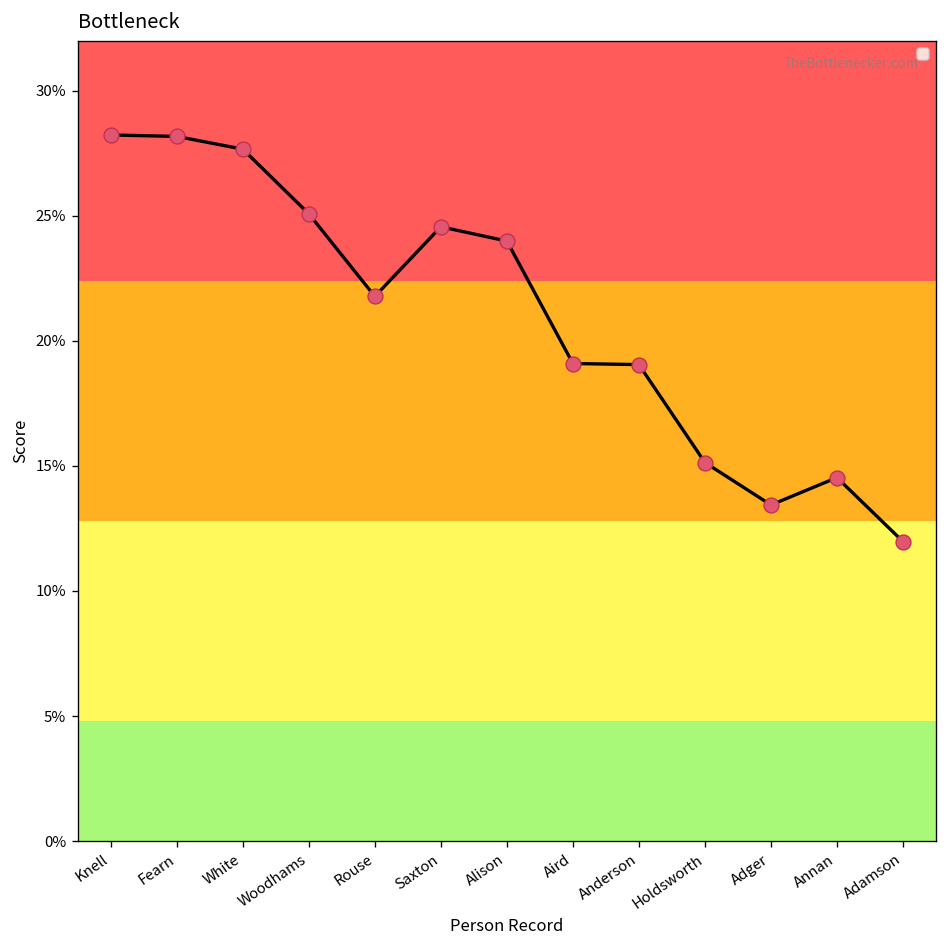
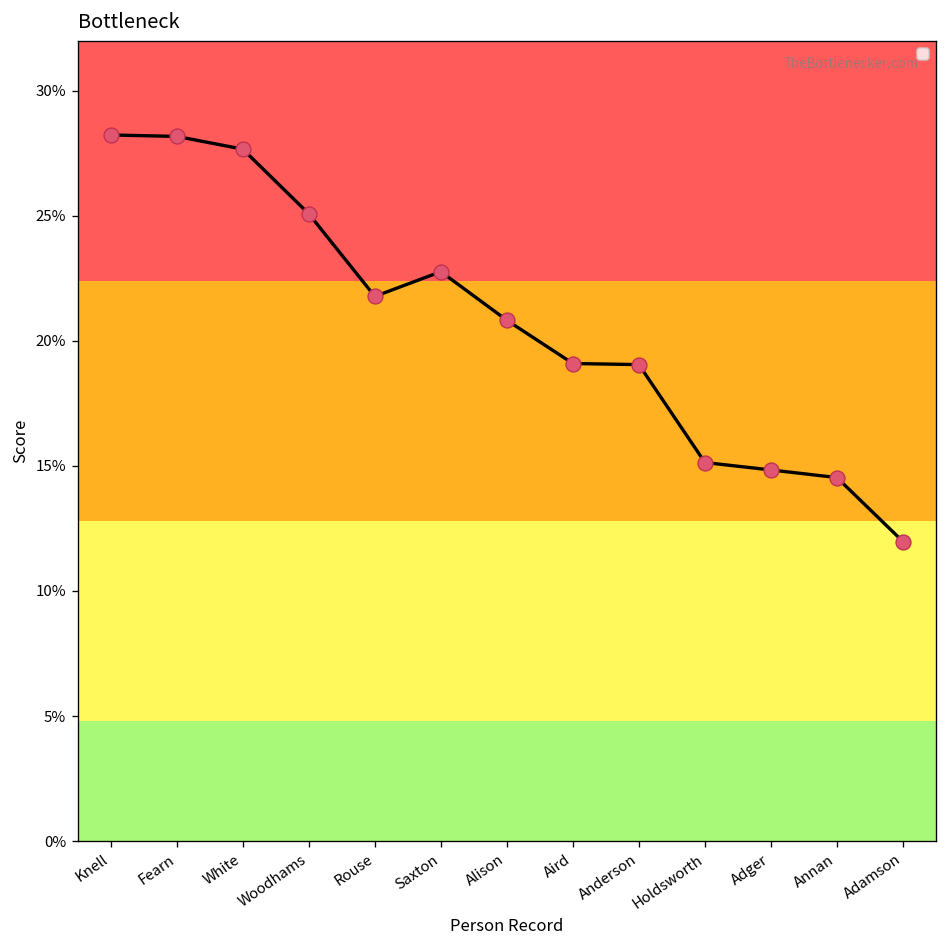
  {
    "Knell": "28.2%",
    "Fearn": "28.2%",
    "White": "27.7%",
    "Woodhams": "25.1%",
    "Rouse": "21.8%",
-   "Saxton": "24.6%",
-   "Alison": "24.0%",
+   "Saxton": "22.8%",
+   "Alison": "20.8%",
    "Aird": "19.1%",
    "Anderson": "19.1%",
    "Holdsworth": "15.1%",
-   "Adger": "13.4%",
+   "Adger": "14.8%",
    "Annan": "14.5%",
    "Adamson": "12.0%"
  }
